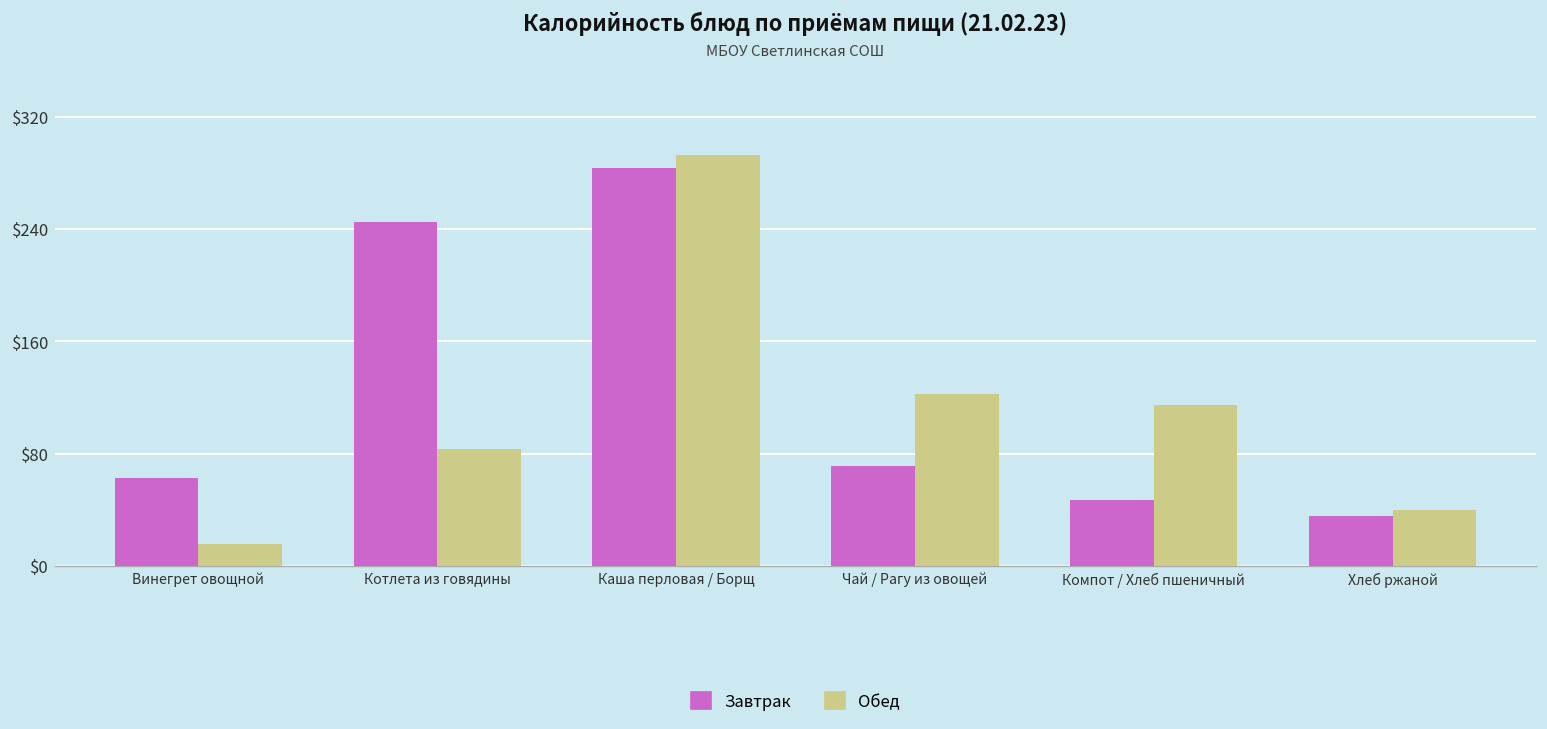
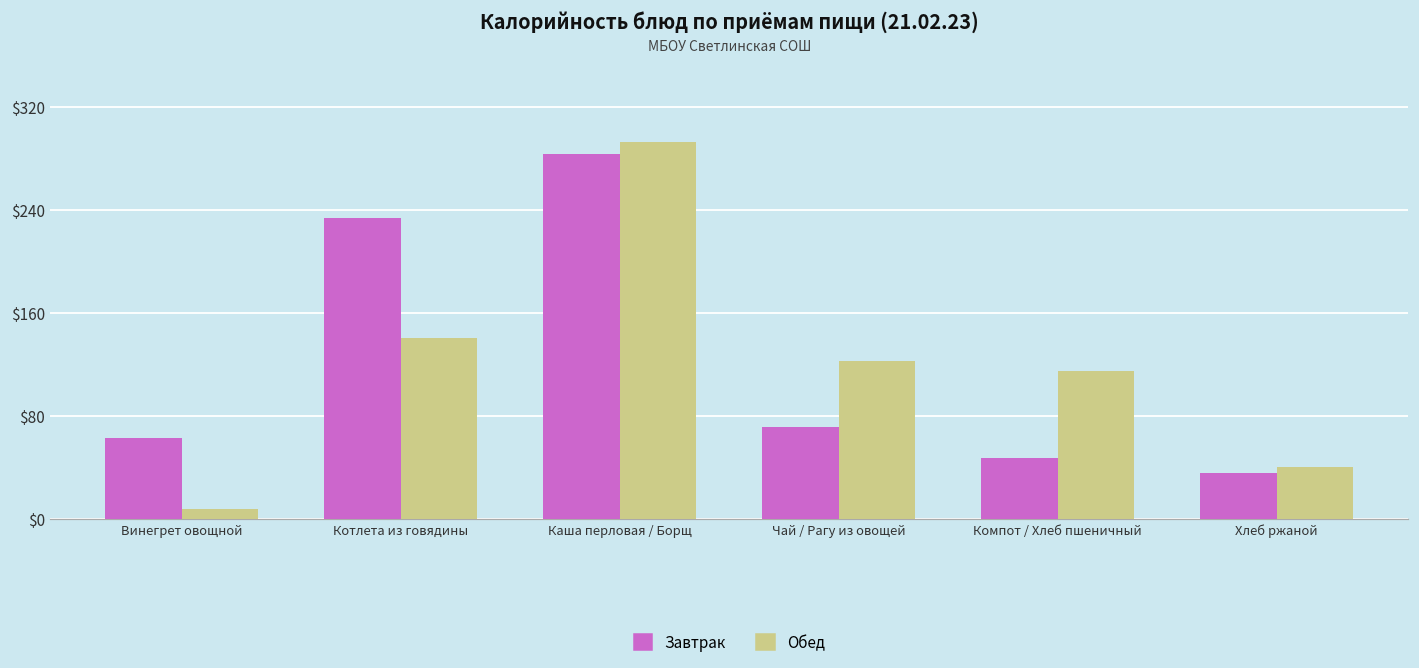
  {
    "Завтрак": {
      "Винегрет овощной": "$63",
-     "Котлета из говядины": "$245",
+     "Котлета из говядины": "$234",
      "Каша перловая / Борщ": "$284",
      "Чай / Рагу из овощей": "$72",
      "Компот / Хлеб пшеничный": "$47",
      "Хлеб ржаной": "$35"
    },
    "Обед": {
-     "Винегрет овощной": "$16",
-     "Котлета из говядины": "$83",
+     "Винегрет овощной": "$7",
+     "Котлета из говядины": "$140",
      "Каша перловая / Борщ": "$293",
      "Чай / Рагу из овощей": "$123",
      "Компот / Хлеб пшеничный": "$115",
      "Хлеб ржаной": "$40"
    }
  }
